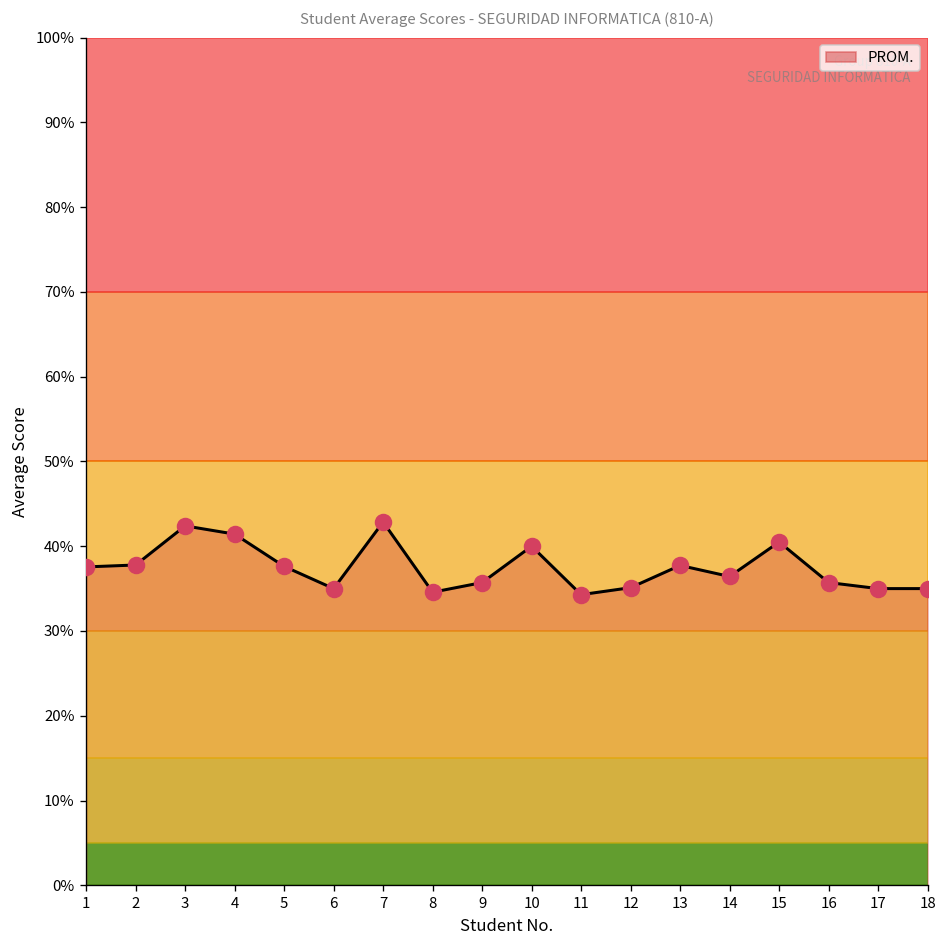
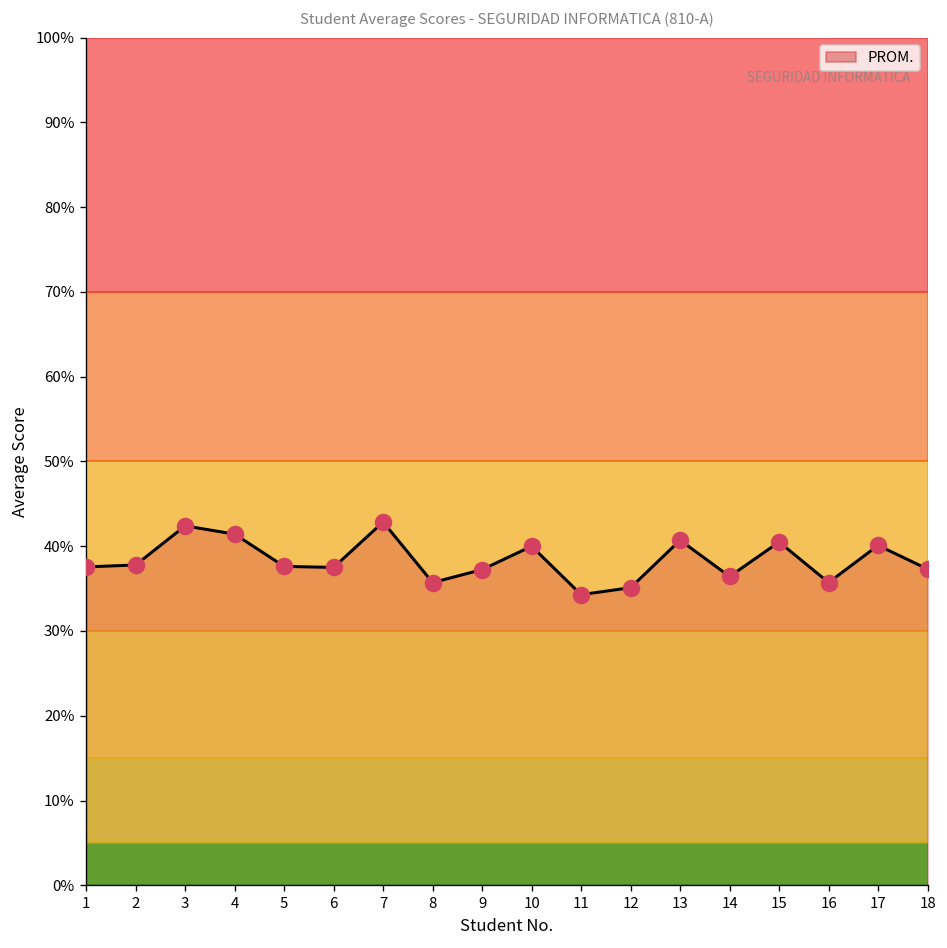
  {
    "1": "38%",
    "2": "38%",
    "3": "42%",
    "4": "41%",
    "5": "38%",
-   "6": "35%",
+   "6": "38%",
    "7": "43%",
-   "8": "35%",
-   "9": "36%",
+   "8": "36%",
+   "9": "37%",
    "10": "40%",
    "11": "34%",
    "12": "35%",
-   "13": "38%",
+   "13": "41%",
    "14": "36%",
    "15": "41%",
    "16": "36%",
-   "17": "35%",
-   "18": "35%"
+   "17": "40%",
+   "18": "37%"
  }
